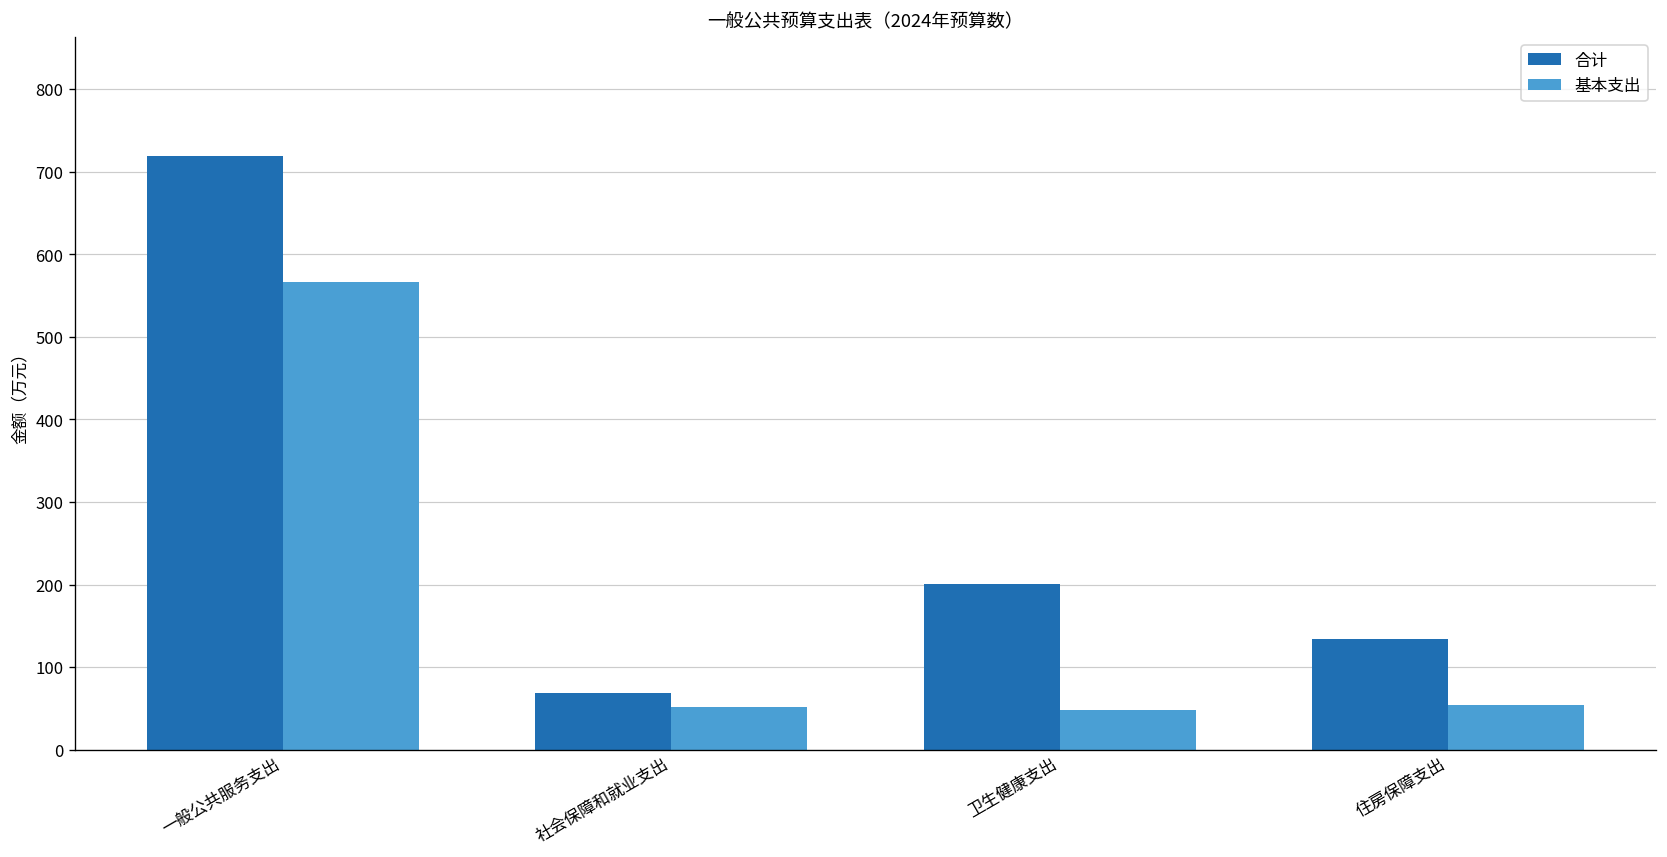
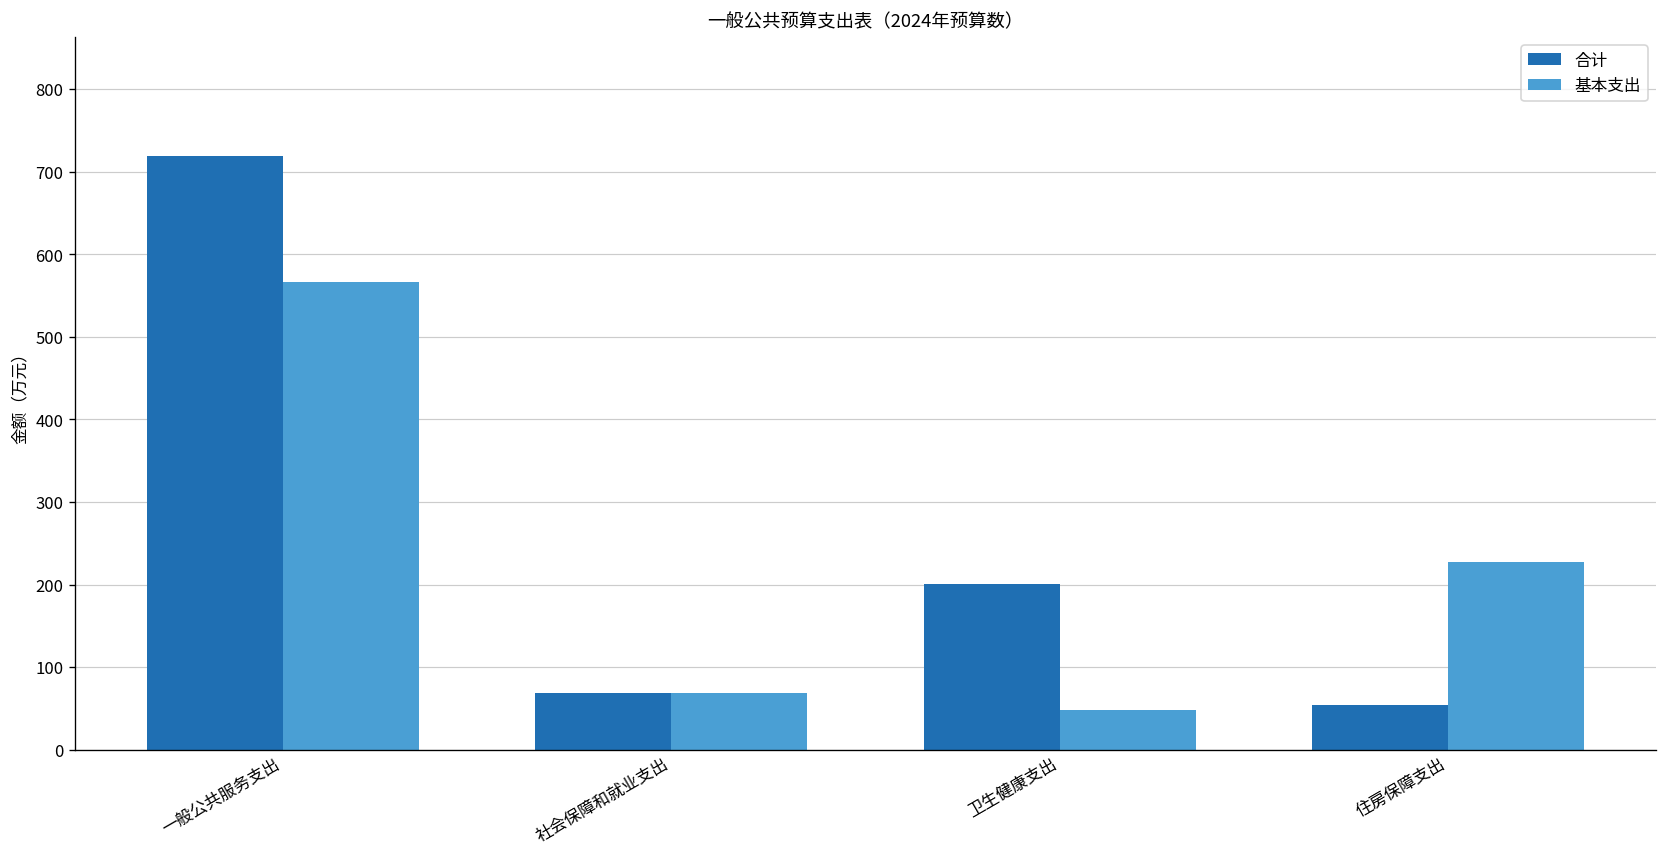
  {
    "合计": {
      "一般公共服务支出": 720,
      "社会保障和就业支出": 70,
      "卫生健康支出": 200,
-     "住房保障支出": 130
+     "住房保障支出": 50
    },
    "基本支出": {
      "一般公共服务支出": 570,
-     "社会保障和就业支出": 50,
+     "社会保障和就业支出": 70,
      "卫生健康支出": 50,
-     "住房保障支出": 50
+     "住房保障支出": 230
    }
  }
